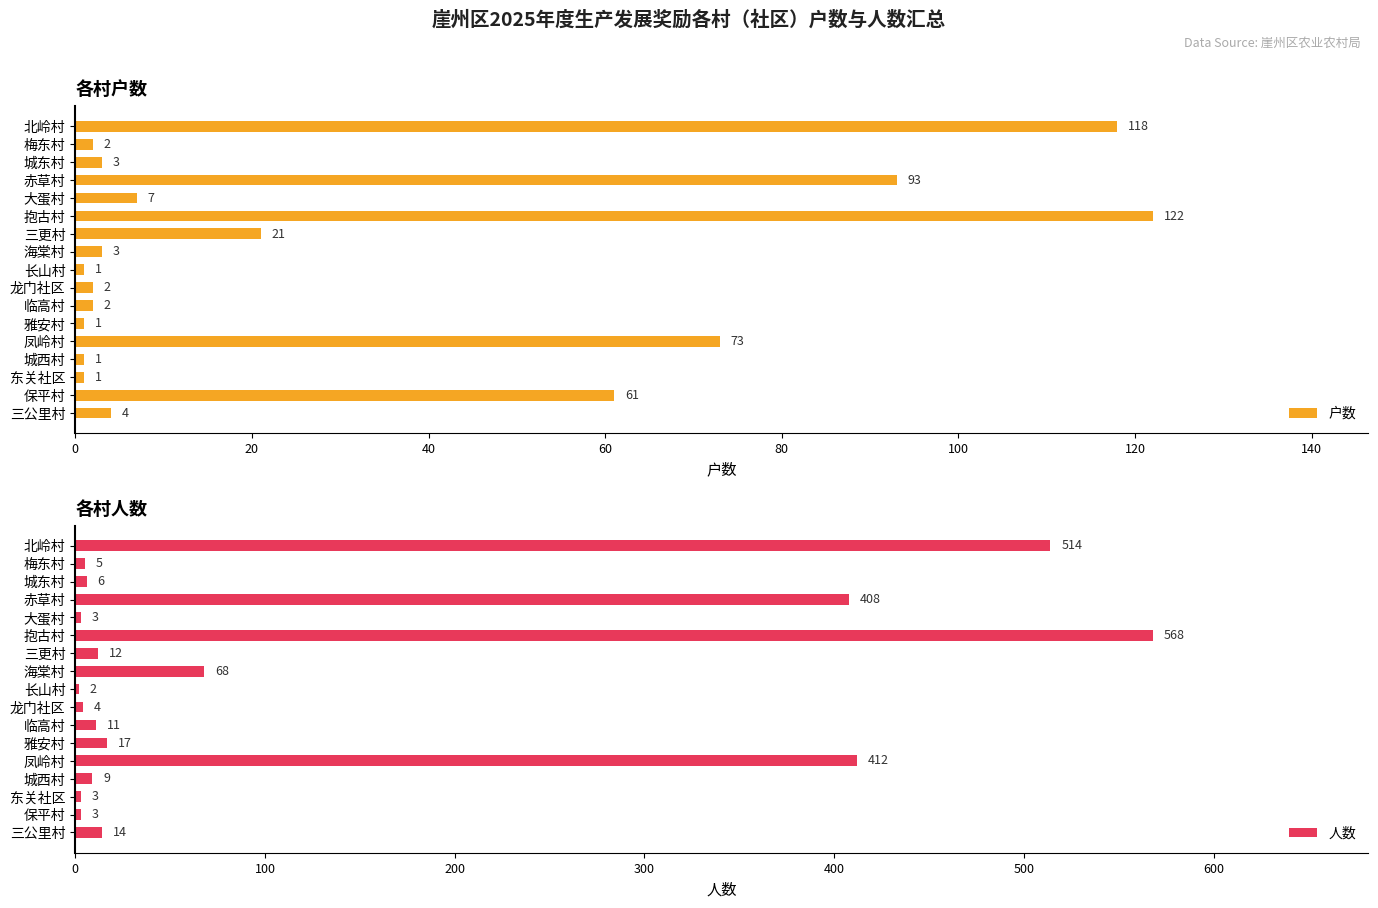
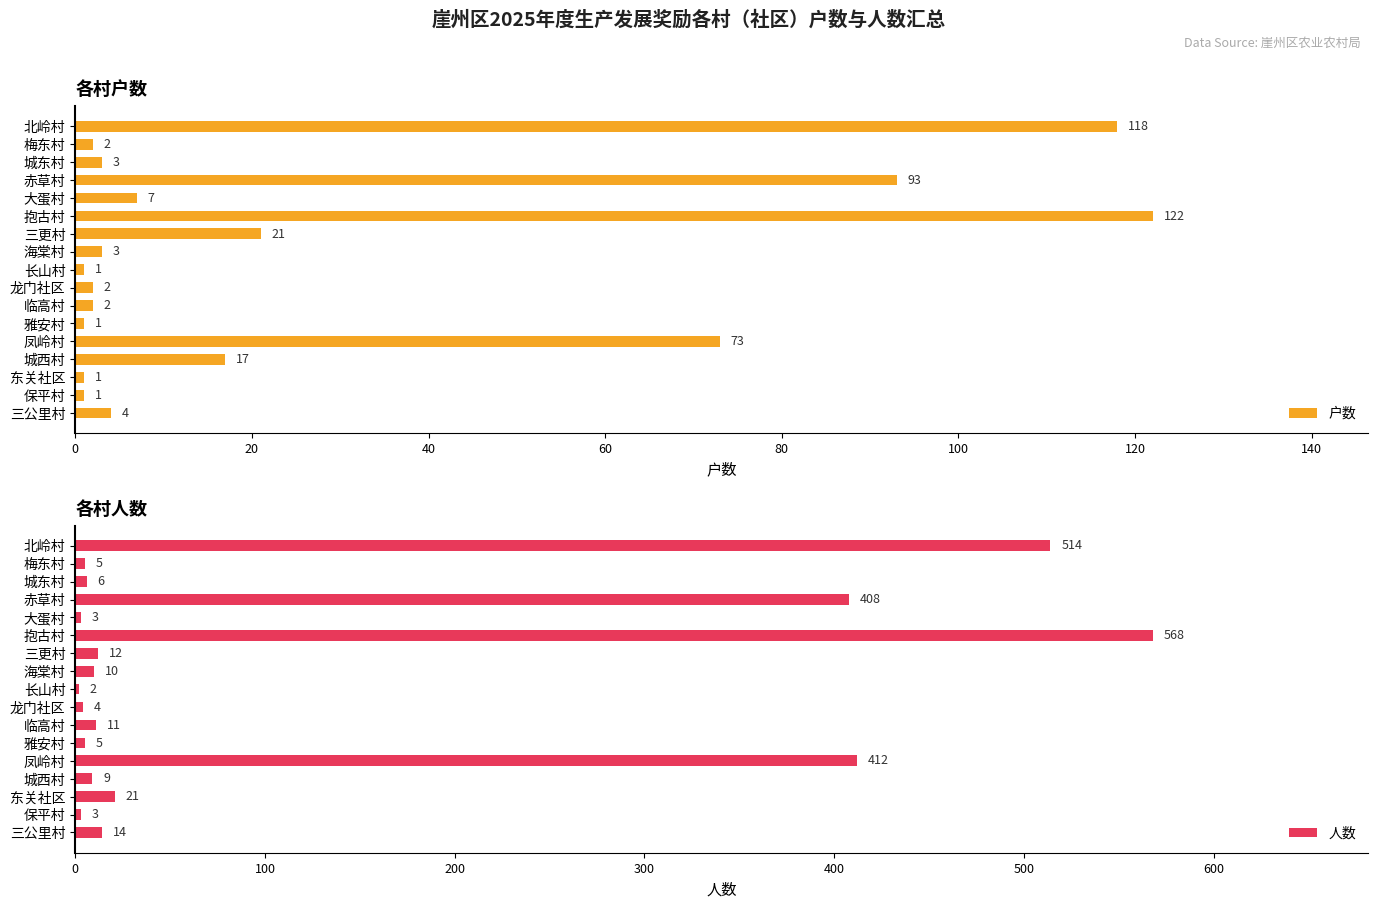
  {
    "各村户数": {
      "北岭村": 118,
      "梅东村": 2,
      "城东村": 3,
      "赤草村": 93,
      "大蛋村": 7,
      "抱古村": 122,
      "三更村": 21,
      "海棠村": 3,
      "长山村": 1,
      "龙门社区": 2,
      "临高村": 2,
      "雅安村": 1,
      "凤岭村": 73,
-     "城西村": 1,
+     "城西村": 17,
      "东关社区": 1,
-     "保平村": 61,
+     "保平村": 1,
      "三公里村": 4
    },
    "各村人数": {
      "北岭村": 514,
      "梅东村": 5,
      "城东村": 6,
      "赤草村": 408,
      "大蛋村": 3,
      "抱古村": 568,
      "三更村": 12,
-     "海棠村": 68,
+     "海棠村": 10,
      "长山村": 2,
      "龙门社区": 4,
      "临高村": 11,
-     "雅安村": 17,
+     "雅安村": 5,
      "凤岭村": 412,
      "城西村": 9,
-     "东关社区": 3,
+     "东关社区": 21,
      "保平村": 3,
      "三公里村": 14
    }
  }
